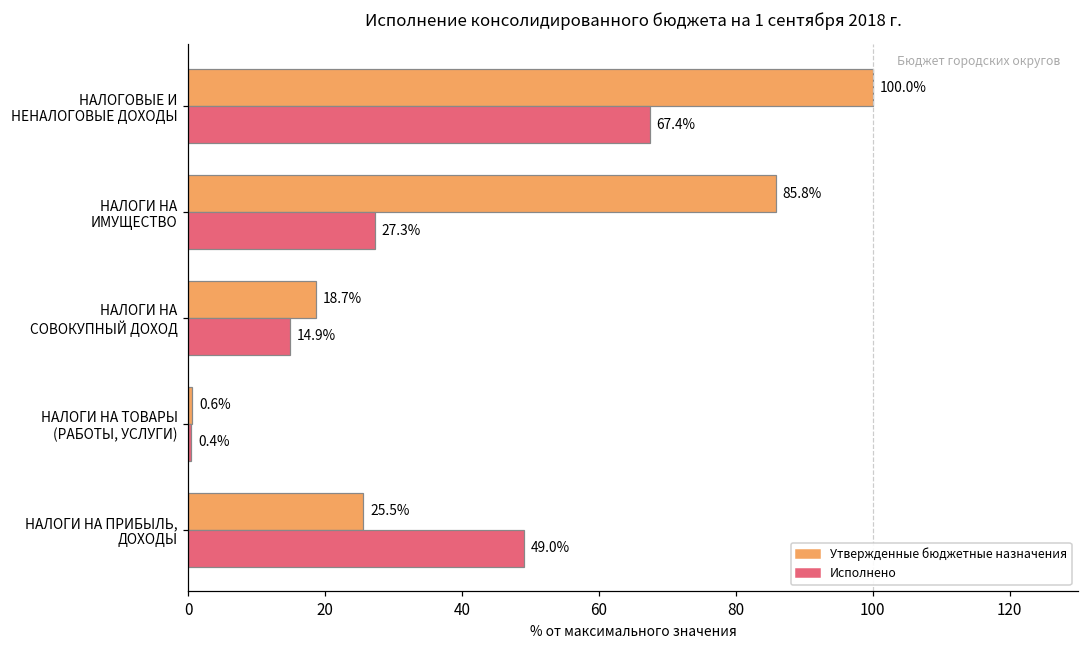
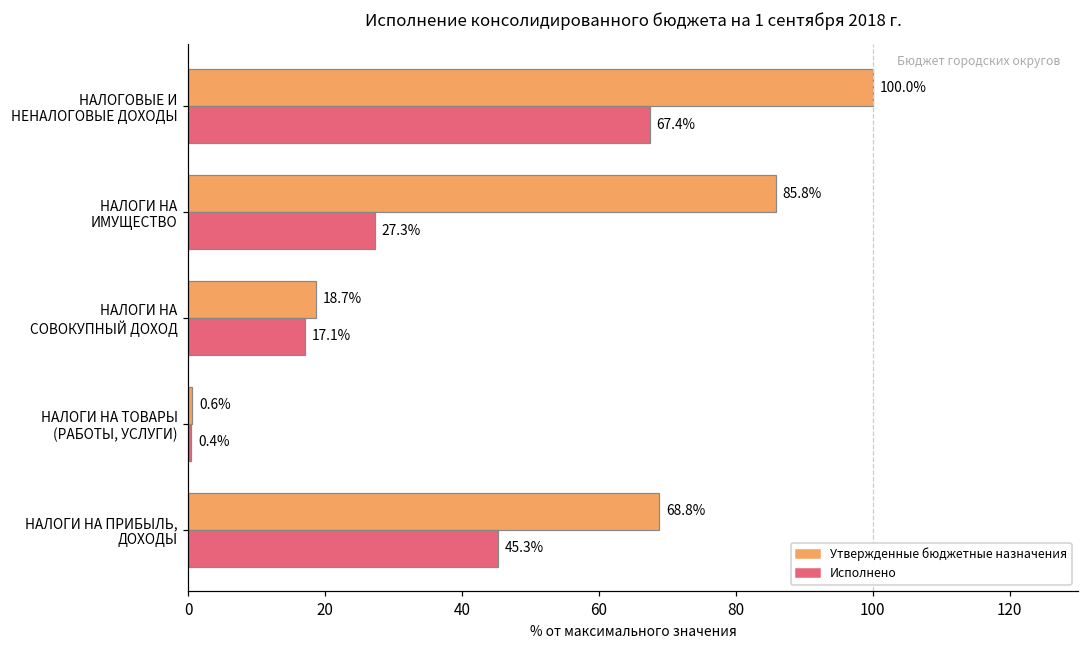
  {
    "Утвержденные бюджетные назначения": {
      "НАЛОГОВЫЕ И НЕНАЛОГОВЫЕ ДОХОДЫ": "100.0%",
      "НАЛОГИ НА ИМУЩЕСТВО": "85.8%",
      "НАЛОГИ НА СОВОКУПНЫЙ ДОХОД": "18.7%",
      "НАЛОГИ НА ТОВАРЫ (РАБОТЫ, УСЛУГИ)": "0.6%",
-     "НАЛОГИ НА ПРИБЫЛЬ, ДОХОДЫ": "25.5%"
+     "НАЛОГИ НА ПРИБЫЛЬ, ДОХОДЫ": "68.8%"
    },
    "Исполнено": {
      "НАЛОГОВЫЕ И НЕНАЛОГОВЫЕ ДОХОДЫ": "67.4%",
      "НАЛОГИ НА ИМУЩЕСТВО": "27.3%",
-     "НАЛОГИ НА СОВОКУПНЫЙ ДОХОД": "14.9%",
+     "НАЛОГИ НА СОВОКУПНЫЙ ДОХОД": "17.1%",
      "НАЛОГИ НА ТОВАРЫ (РАБОТЫ, УСЛУГИ)": "0.4%",
-     "НАЛОГИ НА ПРИБЫЛЬ, ДОХОДЫ": "49.0%"
+     "НАЛОГИ НА ПРИБЫЛЬ, ДОХОДЫ": "45.3%"
    }
  }
